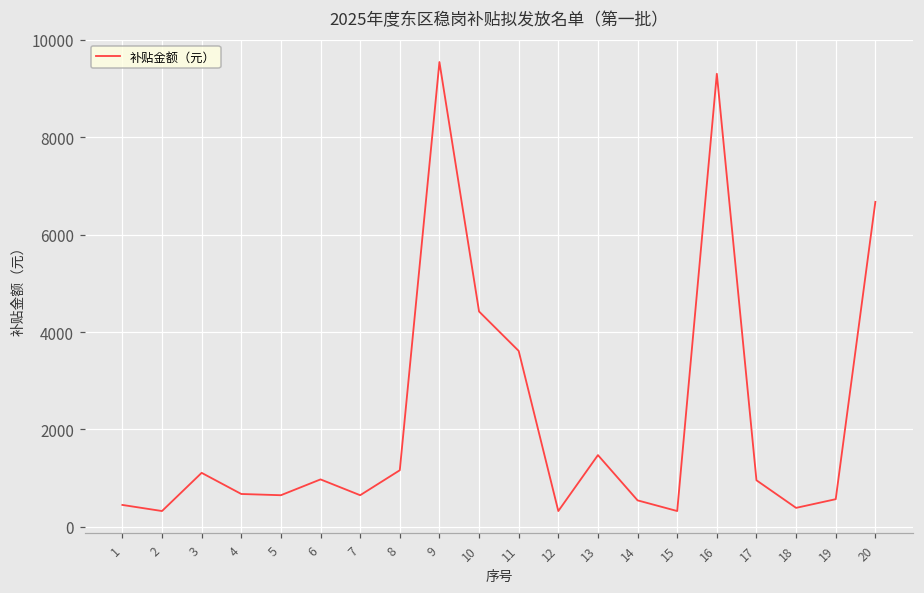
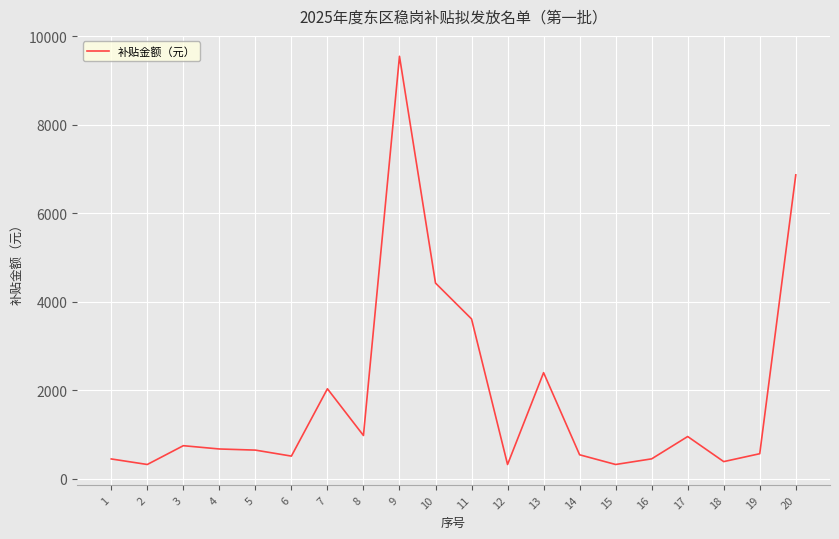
  {
    "1": 500,
    "2": 300,
-   "3": 1100,
+   "3": 700,
    "4": 700,
    "5": 600,
-   "6": 1000,
-   "7": 600,
-   "8": 1200,
+   "6": 500,
+   "7": 2000,
+   "8": 1000,
    "9": 9500,
    "10": 4400,
    "11": 3600,
    "12": 300,
-   "13": 1500,
+   "13": 2400,
    "14": 500,
    "15": 300,
-   "16": 9300,
+   "16": 500,
    "17": 1000,
    "18": 400,
    "19": 600,
-   "20": 6700
+   "20": 6900
  }
